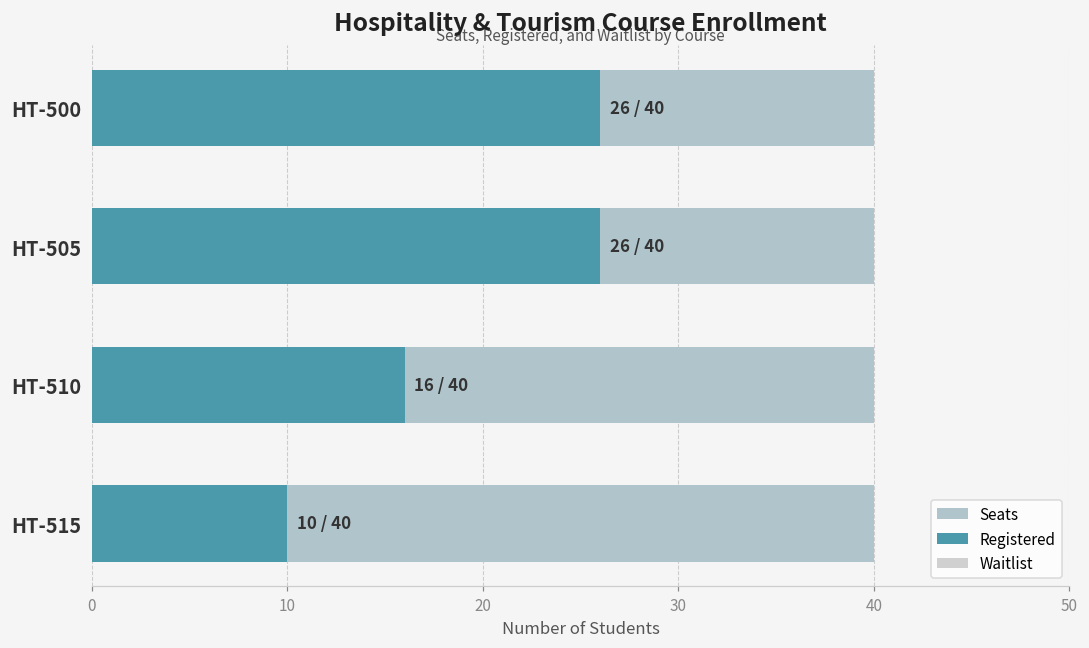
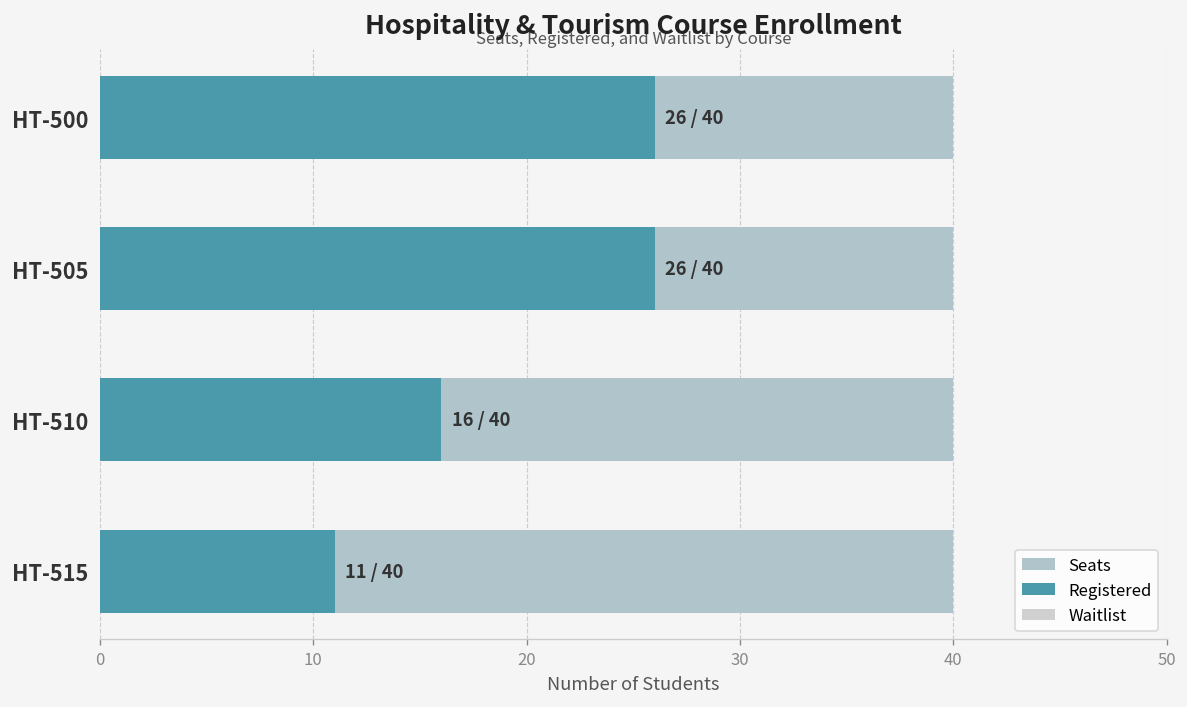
  {
    "Registered": {
-     "HT-515": 10
+     "HT-515": 11
    }
  }
